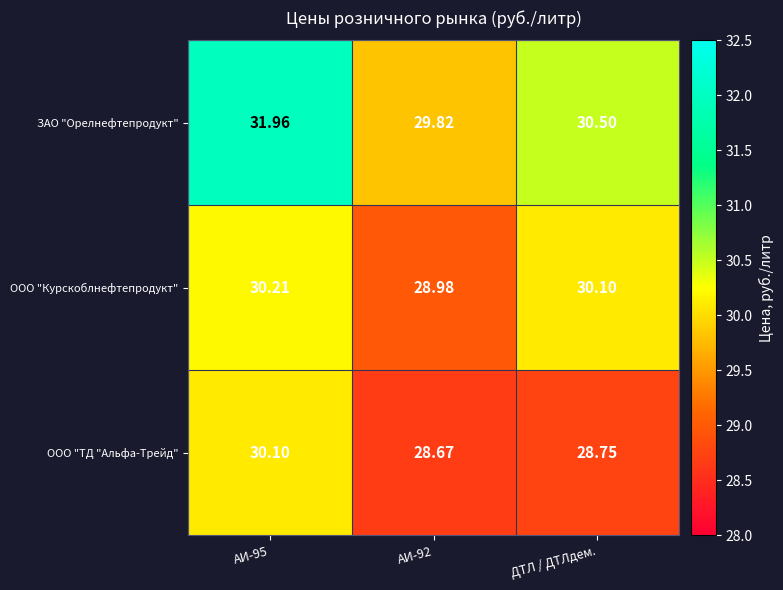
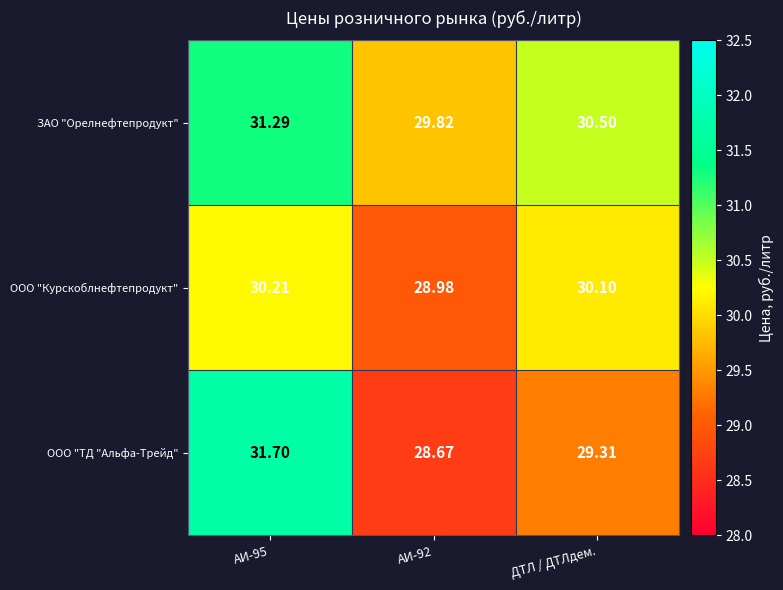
  {
    "ЗАО \"Орелнефтепродукт\"": {
-     "АИ-95": 31.96,
+     "АИ-95": 31.29,
      "АИ-92": 29.82,
      "ДТЛ / ДТЛдем.": 30.50
    },
    "ООО \"Курскоблнефтепродукт\"": {
      "АИ-95": 30.21,
      "АИ-92": 28.98,
      "ДТЛ / ДТЛдем.": 30.10
    },
    "ООО \"ТД \"Альфа-Трейд\"": {
-     "АИ-95": 30.10,
+     "АИ-95": 31.70,
      "АИ-92": 28.67,
-     "ДТЛ / ДТЛдем.": 28.75
+     "ДТЛ / ДТЛдем.": 29.31
    }
  }
